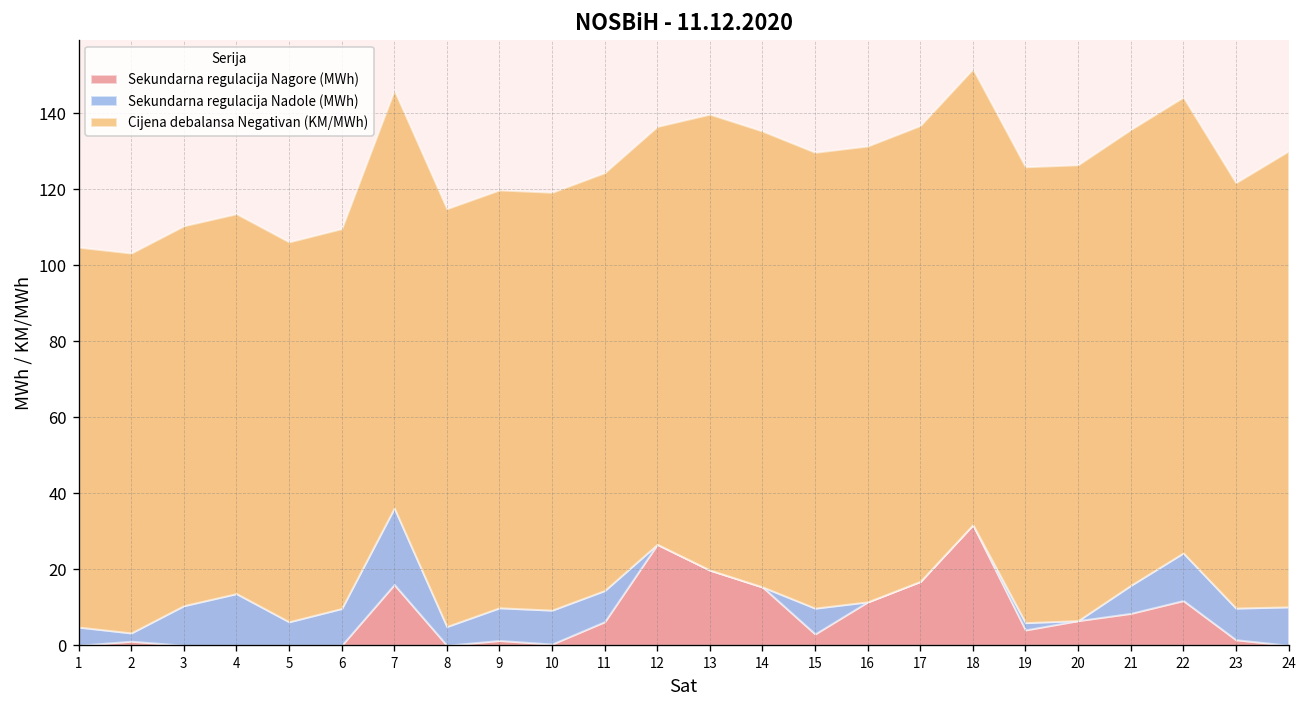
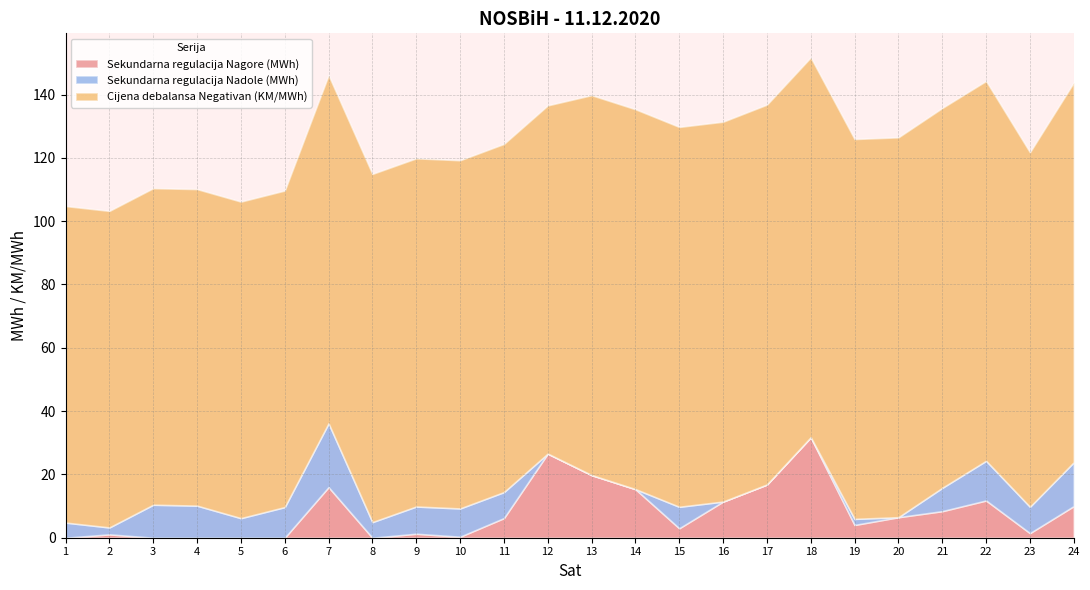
  {
    "Sekundarna regulacija Nagore (MWh)": {
      "1": 0,
      "2": 1,
      "3": 0,
      "4": 0,
      "5": 0,
      "6": 0,
      "7": 16,
      "8": 0,
      "9": 1,
      "11": 6,
      "15": 3,
      "19": 4,
      "21": 8,
      "22": 12,
      "23": 1,
-     "24": 0
+     "24": 10
    },
    "Sekundarna regulacija Nadole (MWh)": {
      "1": 5,
      "2": 2,
      "3": 10,
-     "4": 14,
+     "4": 10,
      "5": 6,
      "6": 10,
      "7": 20,
      "8": 5,
      "9": 9,
      "10": 9,
      "11": 8,
      "15": 7,
      "19": 2,
      "21": 7,
      "22": 13,
      "23": 8,
-     "24": 10
+     "24": 14
    },
    "Cijena debalansa Negativan (KM/MWh)": {
      "1": 100,
      "2": 100,
      "3": 100,
      "4": 100,
      "5": 100,
      "6": 100,
      "7": 110,
      "8": 110,
      "9": 110,
      "10": 110,
      "11": 110,
      "12": 110,
      "13": 120,
      "14": 120,
      "15": 120,
      "16": 120,
      "17": 120,
      "18": 120,
      "19": 120,
      "20": 120,
      "21": 120,
      "22": 120,
      "23": 112,
      "24": 120
    }
  }
